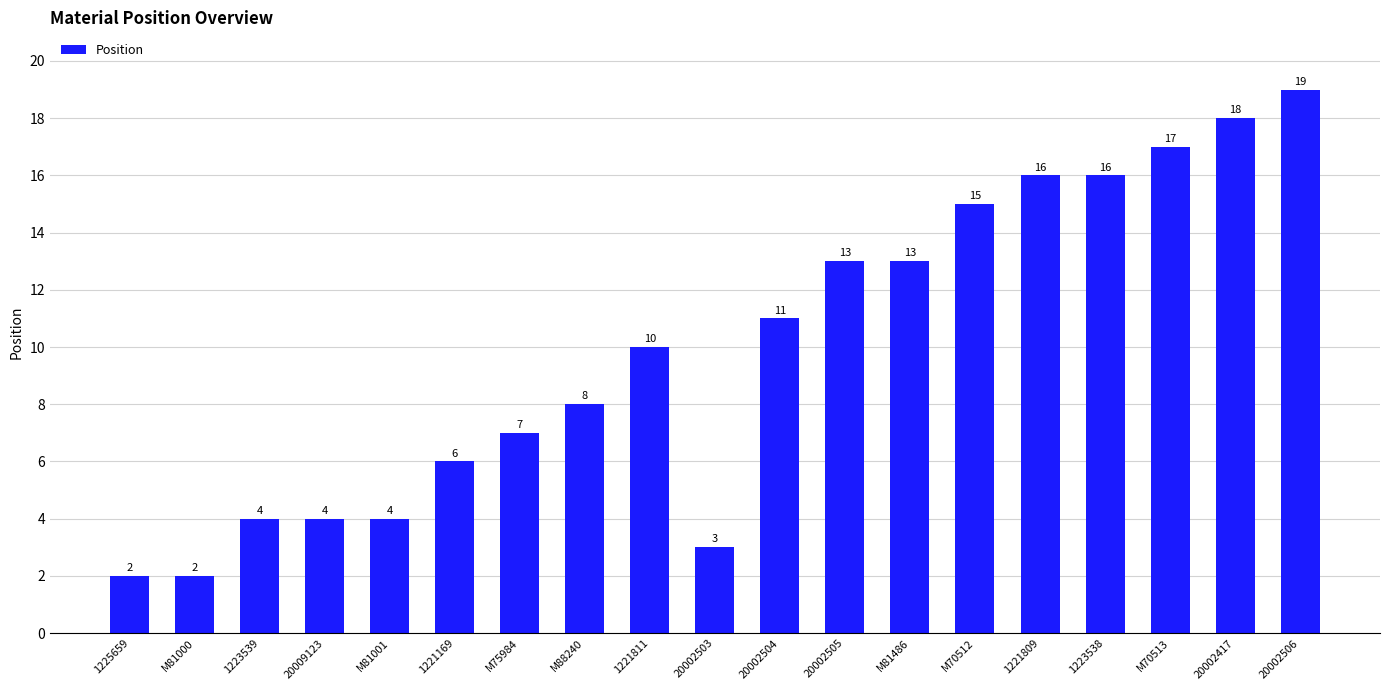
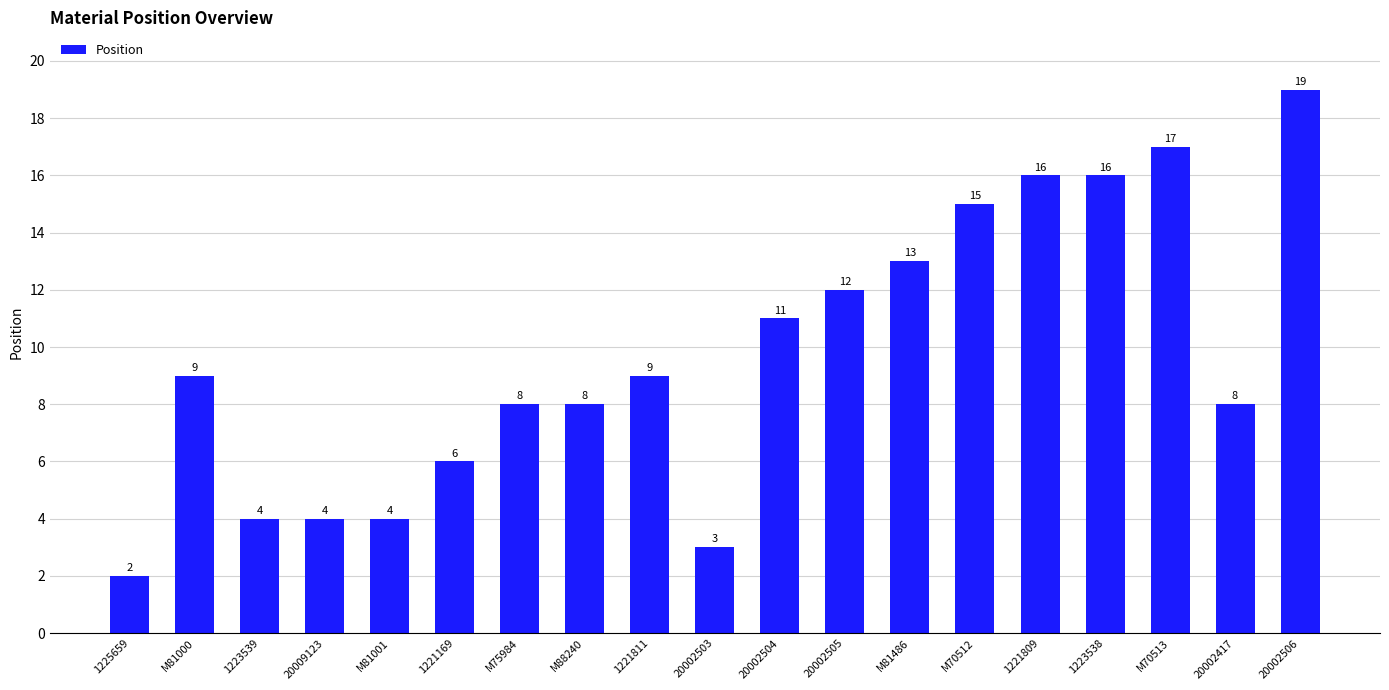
  {
    "1225659": 2,
-   "M81000": 2,
+   "M81000": 9,
    "1223539": 4,
    "20009123": 4,
    "M81001": 4,
    "1221169": 6,
-   "M75984": 7,
+   "M75984": 8,
    "M88240": 8,
-   "1221811": 10,
+   "1221811": 9,
    "20002503": 3,
    "20002504": 11,
-   "20002505": 13,
+   "20002505": 12,
    "M81486": 13,
    "M70512": 15,
    "1221809": 16,
    "1223538": 16,
    "M70513": 17,
-   "20002417": 18,
+   "20002417": 8,
    "20002506": 19
  }
